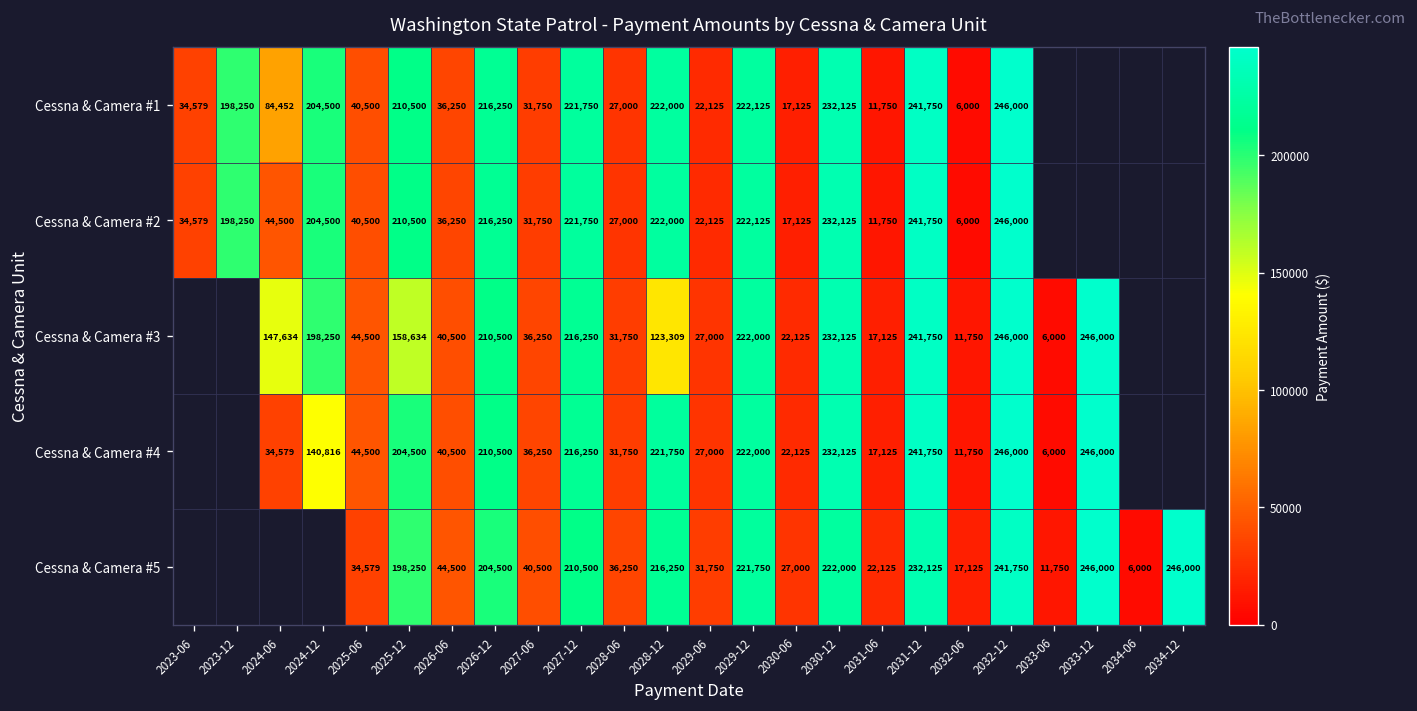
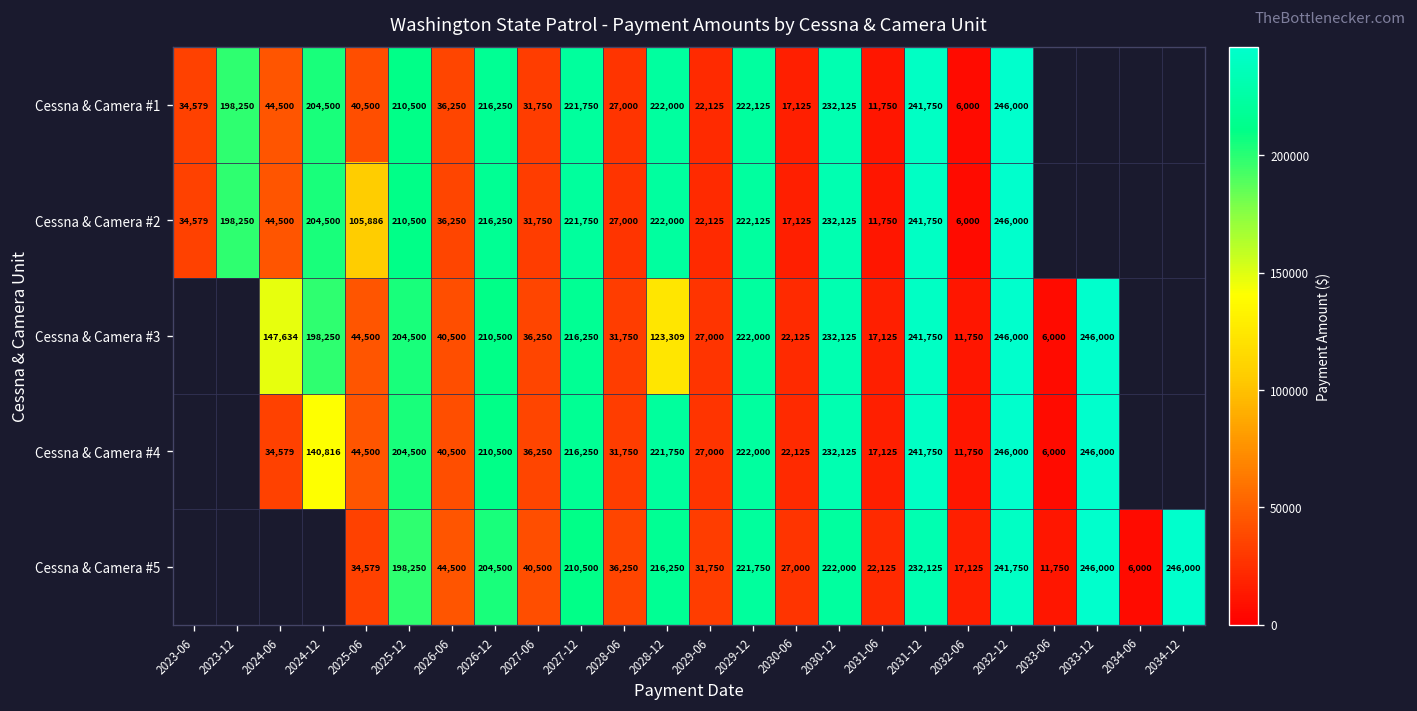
  {
    "Cessna & Camera #1": {
      "2023-06": "34,579",
      "2023-12": "198,250",
-     "2024-06": "84,452",
+     "2024-06": "44,500",
      "2024-12": "204,500",
      "2025-06": "40,500",
      "2025-12": "210,500",
      "2026-06": "36,250",
      "2026-12": "216,250",
      "2027-06": "31,750",
      "2027-12": "221,750",
      "2028-06": "27,000",
      "2028-12": "222,000",
      "2029-06": "22,125",
      "2029-12": "222,125",
      "2030-06": "17,125",
      "2030-12": "232,125",
      "2031-06": "11,750",
      "2031-12": "241,750",
      "2032-06": "6,000",
      "2032-12": "246,000"
    },
    "Cessna & Camera #2": {
      "2023-06": "34,579",
      "2023-12": "198,250",
      "2024-06": "44,500",
      "2024-12": "204,500",
-     "2025-06": "40,500",
+     "2025-06": "105,886",
      "2025-12": "210,500",
      "2026-06": "36,250",
      "2026-12": "216,250",
      "2027-06": "31,750",
      "2027-12": "221,750",
      "2028-06": "27,000",
      "2028-12": "222,000",
      "2029-06": "22,125",
      "2029-12": "222,125",
      "2030-06": "17,125",
      "2030-12": "232,125",
      "2031-06": "11,750",
      "2031-12": "241,750",
      "2032-06": "6,000",
      "2032-12": "246,000"
    },
    "Cessna & Camera #3": {
      "2024-06": "147,634",
      "2024-12": "198,250",
      "2025-06": "44,500",
-     "2025-12": "158,634",
+     "2025-12": "204,500",
      "2026-06": "40,500",
      "2026-12": "210,500",
      "2027-06": "36,250",
      "2027-12": "216,250",
      "2028-06": "31,750",
      "2028-12": "123,309",
      "2029-06": "27,000",
      "2029-12": "222,000",
      "2030-06": "22,125",
      "2030-12": "232,125",
      "2031-06": "17,125",
      "2031-12": "241,750",
      "2032-06": "11,750",
      "2032-12": "246,000",
      "2033-06": "6,000",
      "2033-12": "246,000"
    },
    "Cessna & Camera #4": {
      "2024-06": "34,579",
      "2024-12": "140,816",
      "2025-06": "44,500",
      "2025-12": "204,500",
      "2026-06": "40,500",
      "2026-12": "210,500",
      "2027-06": "36,250",
      "2027-12": "216,250",
      "2028-06": "31,750",
      "2028-12": "221,750",
      "2029-06": "27,000",
      "2029-12": "222,000",
      "2030-06": "22,125",
      "2030-12": "232,125",
      "2031-06": "17,125",
      "2031-12": "241,750",
      "2032-06": "11,750",
      "2032-12": "246,000",
      "2033-06": "6,000",
      "2033-12": "246,000"
    },
    "Cessna & Camera #5": {
      "2025-06": "34,579",
      "2025-12": "198,250",
      "2026-06": "44,500",
      "2026-12": "204,500",
      "2027-06": "40,500",
      "2027-12": "210,500",
      "2028-06": "36,250",
      "2028-12": "216,250",
      "2029-06": "31,750",
      "2029-12": "221,750",
      "2030-06": "27,000",
      "2030-12": "222,000",
      "2031-06": "22,125",
      "2031-12": "232,125",
      "2032-06": "17,125",
      "2032-12": "241,750",
      "2033-06": "11,750",
      "2033-12": "246,000",
      "2034-06": "6,000",
      "2034-12": "246,000"
    }
  }
